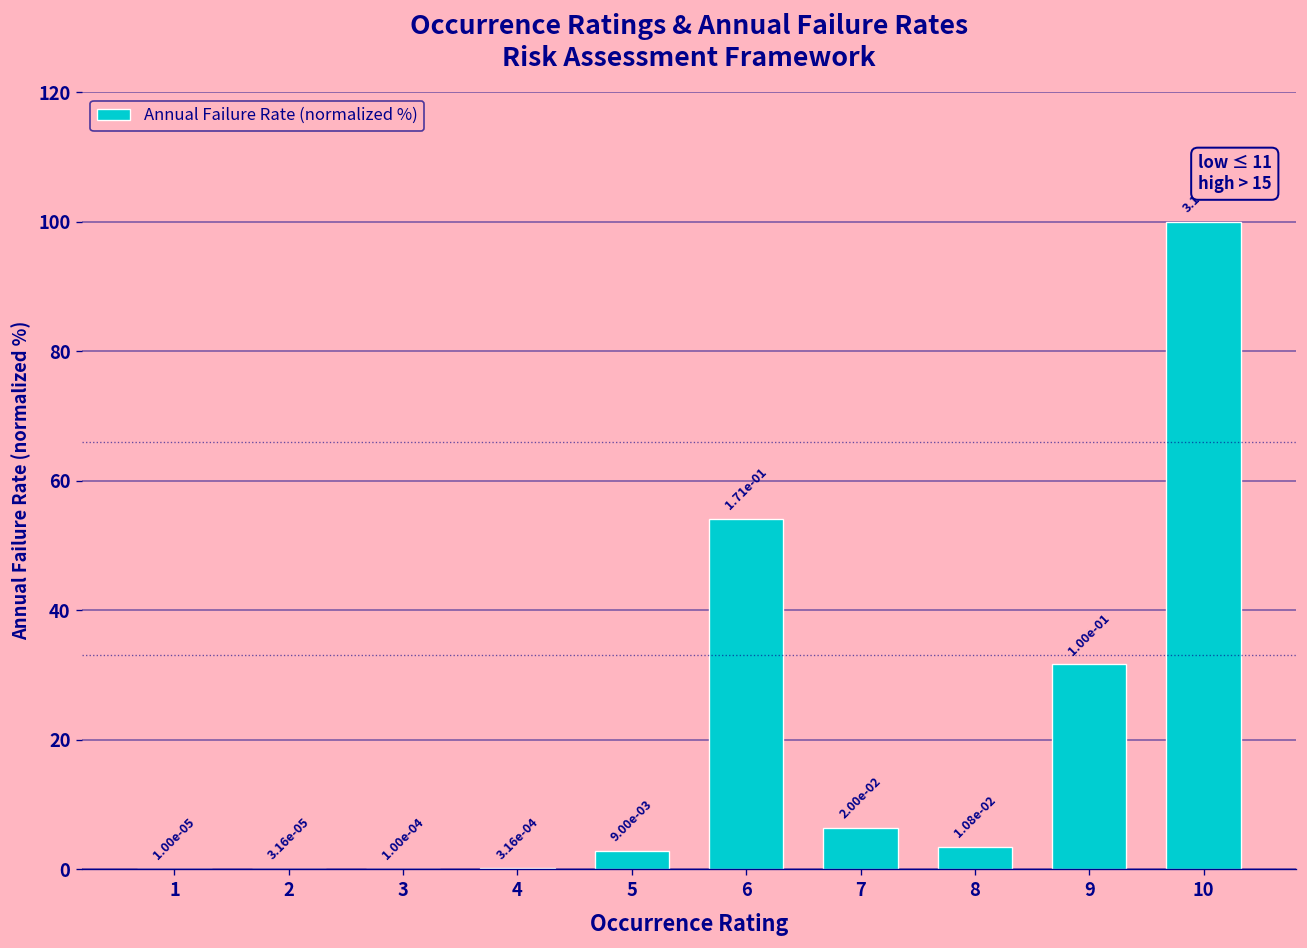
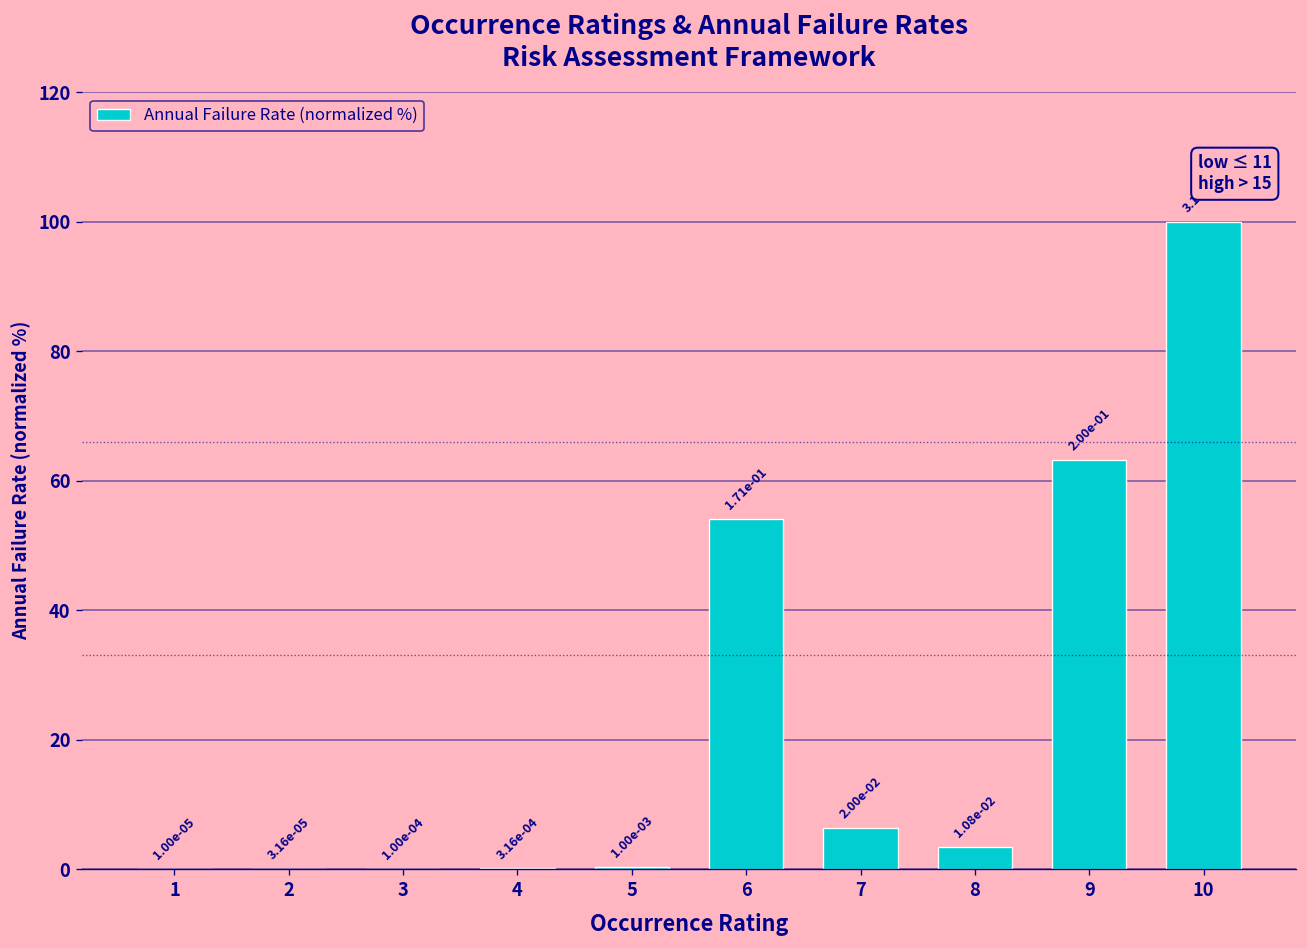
  {
    "1": "1.00e-05",
    "2": "3.16e-05",
    "3": "1.00e-04",
    "4": "3.16e-04",
-   "5": "9.00e-03",
-   "9": "1.00e-01"
+   "5": "1.00e-03",
+   "9": "2.00e-01"
  }
